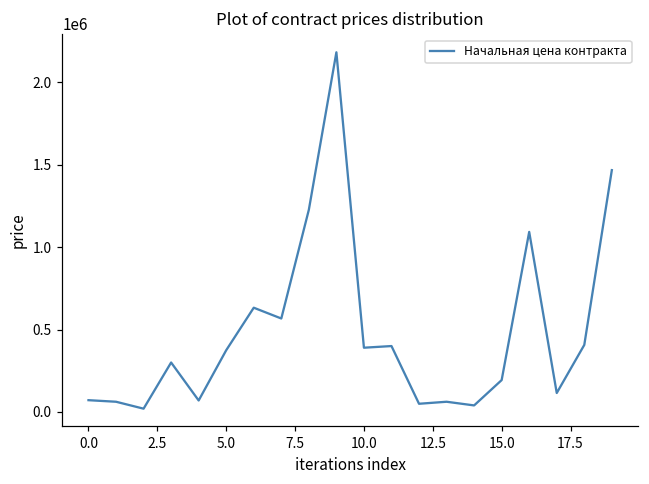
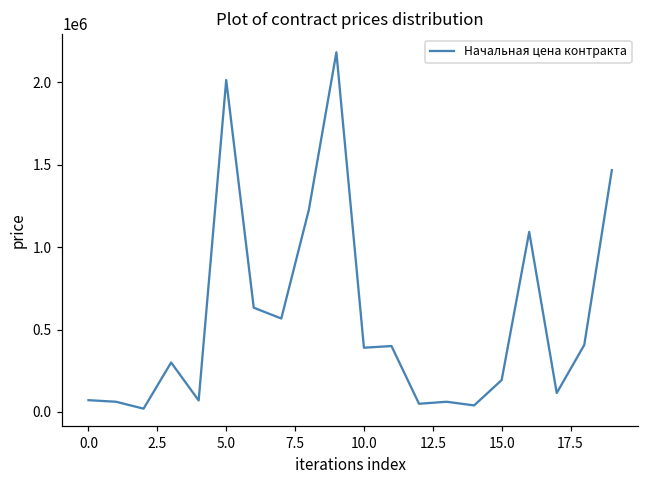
  {
    "0.0": 70000,
-   "5.0": 370000,
+   "5.0": 2010000,
    "10.0": 390000,
    "15.0": 190000
  }
